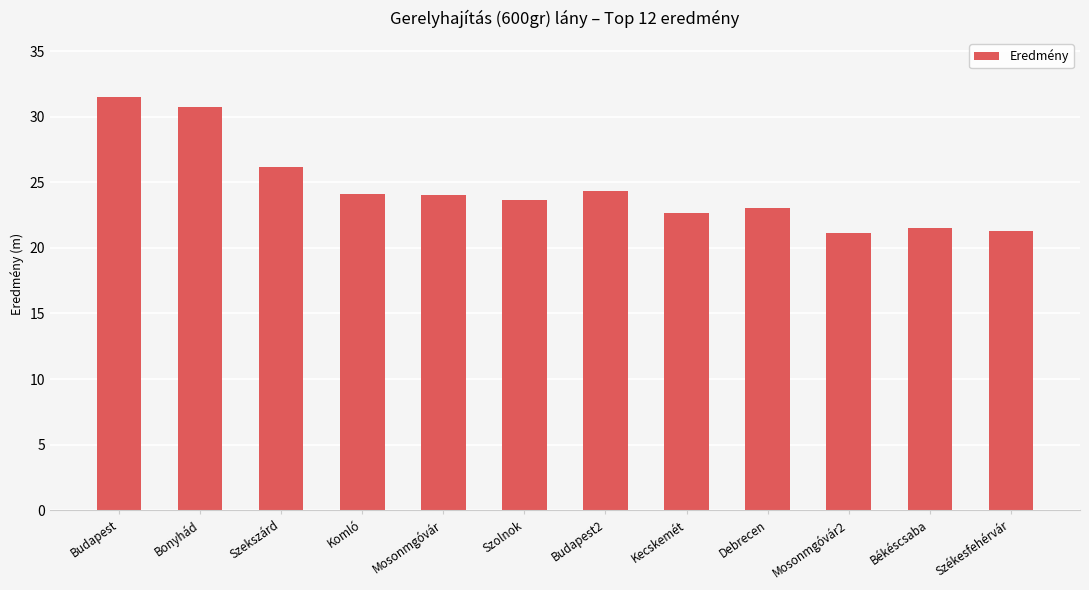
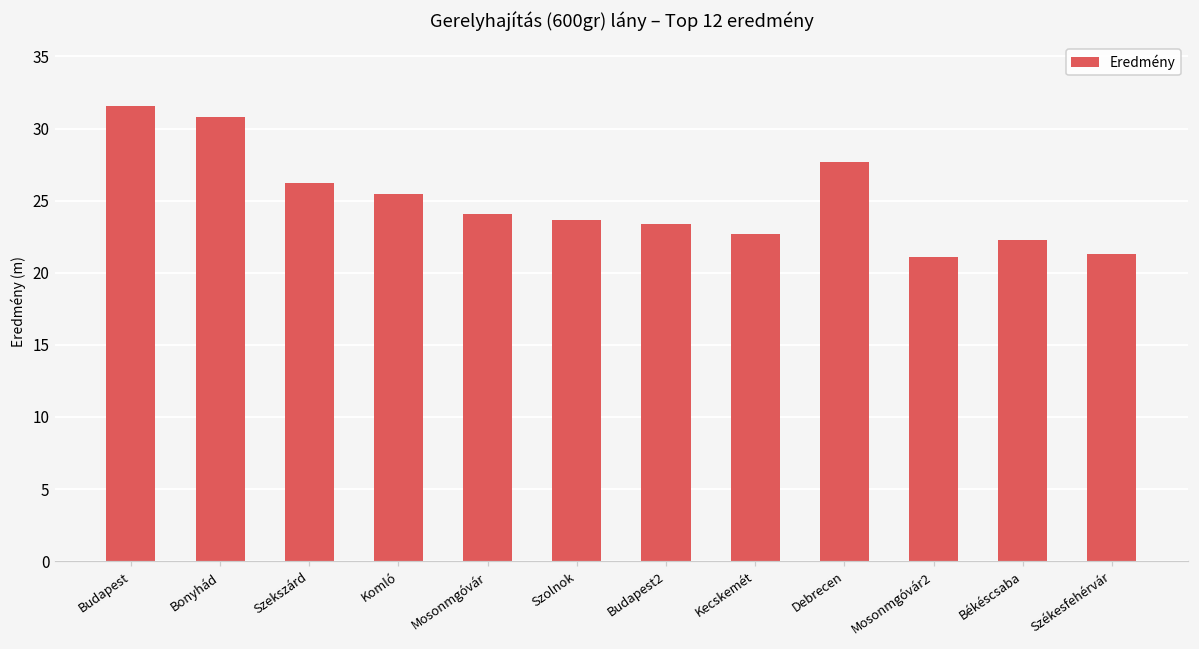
  {
    "Budapest": 31.5,
    "Bonyhád": 30.8,
    "Szekszárd": 26.2,
-   "Komló": 24.1,
+   "Komló": 25.4,
    "Mosonmgóvár": 24.0,
    "Szolnok": 23.6,
-   "Budapest2": 24.3,
+   "Budapest2": 23.4,
    "Kecskemét": 22.7,
-   "Debrecen": 23.1,
+   "Debrecen": 27.7,
    "Mosonmgóvár2": 21.1,
-   "Békéscsaba": 21.6,
+   "Békéscsaba": 22.3,
    "Székesfehérvár": 21.3
  }
